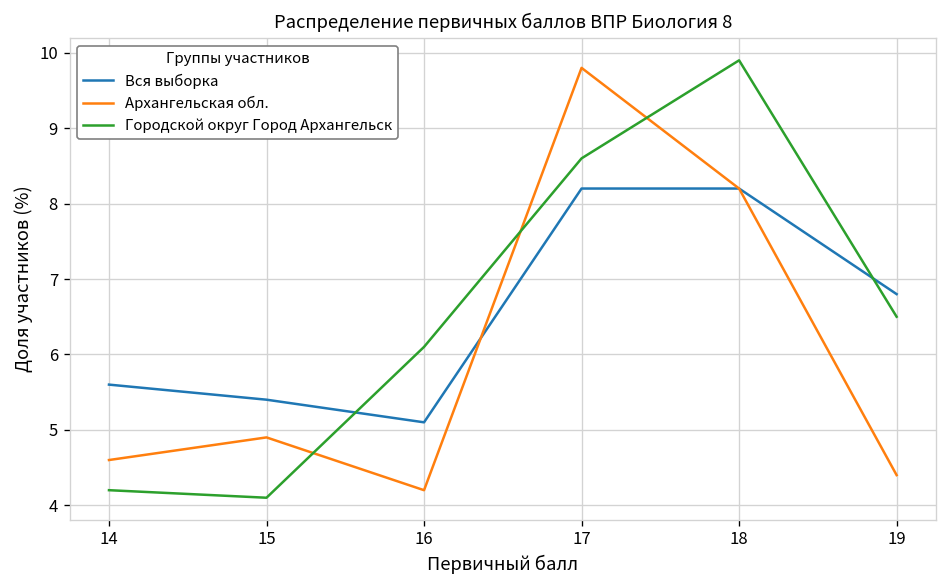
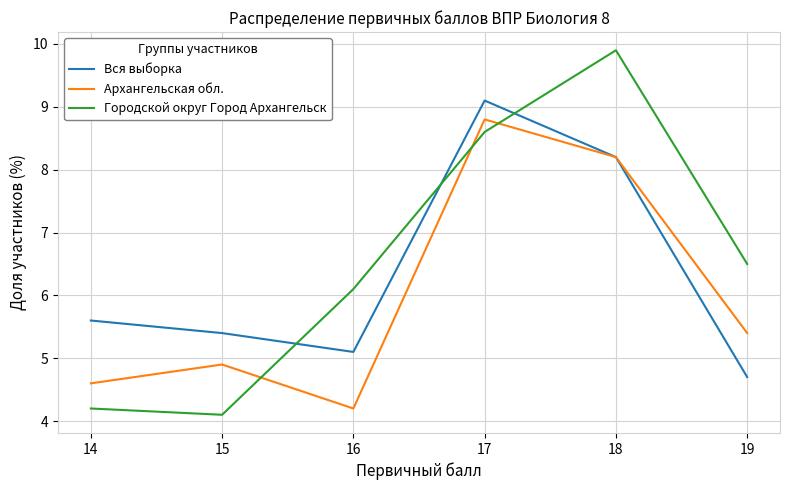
  {
    "Вся выборка": {
      "14": 5.6,
      "15": 5.4,
      "16": 5.1,
-     "17": 8.2,
-     "19": 6.8
+     "17": 9.1,
+     "19": 4.7
    },
    "Архангельская обл.": {
      "14": 4.6,
      "15": 4.9,
      "16": 4.2,
-     "17": 9.8,
-     "19": 4.4
+     "17": 8.8,
+     "19": 5.4
    },
    "Городской округ Город Архангельск": {
      "14": 4.2,
      "15": 4.1,
      "16": 6.1,
      "17": 8.6,
      "18": 9.9,
      "19": 6.5
    }
  }
